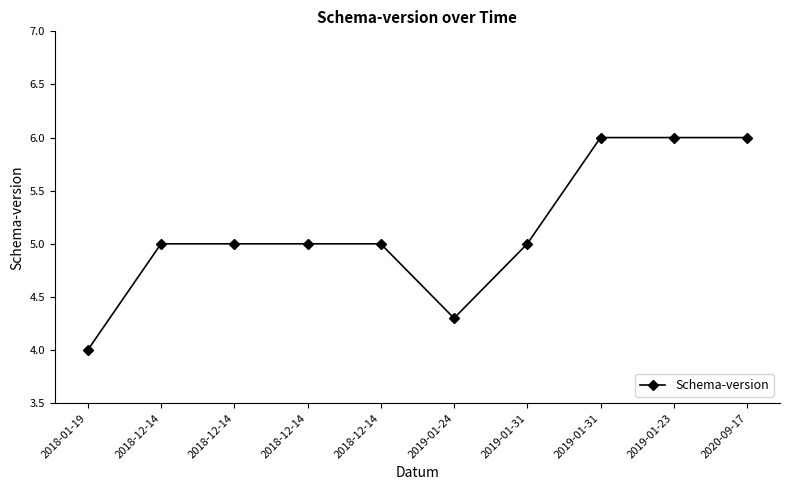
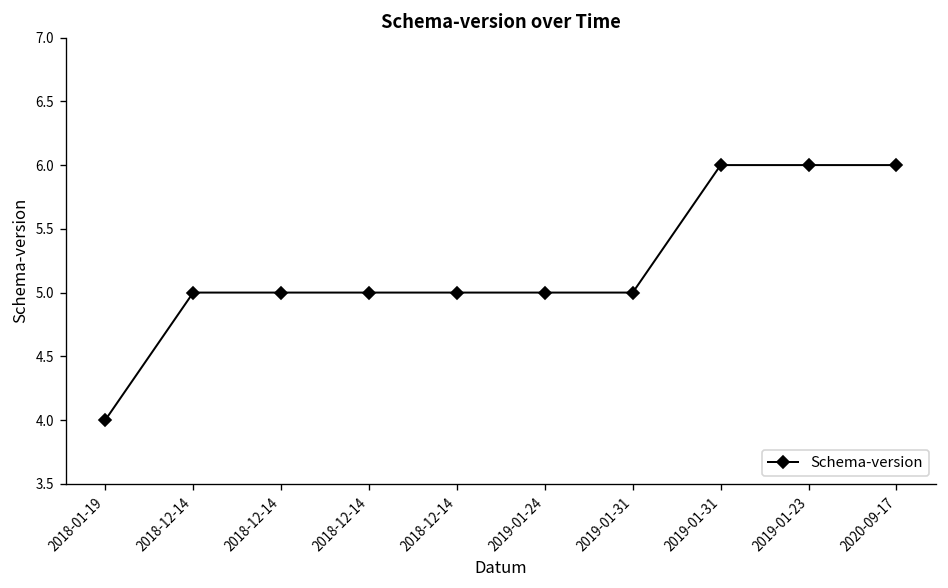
  {
    "2018-01-19": 4.0,
-   "2019-01-24": 4.3,
+   "2019-01-24": 5.0,
    "2019-01-23": 6.0,
    "2020-09-17": 6.0
  }
